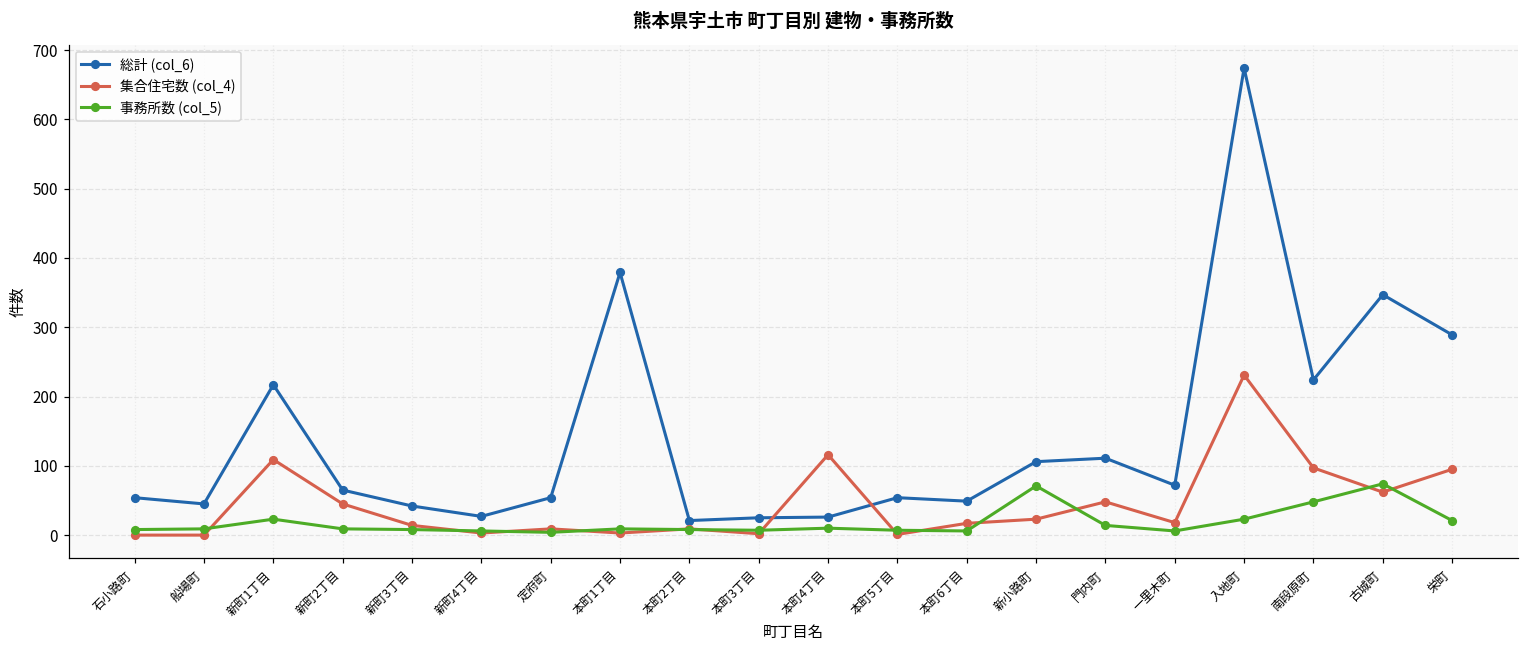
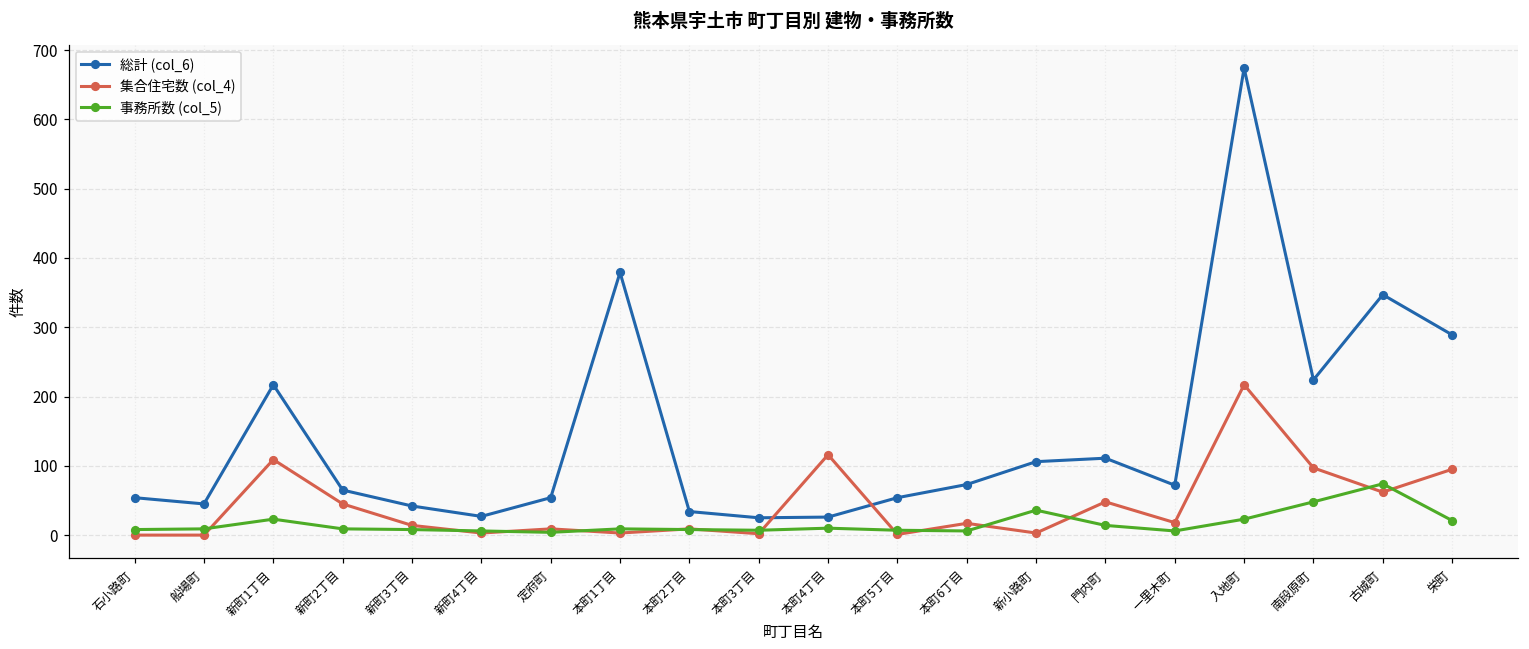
  {
    "総計 (col_6)": {
      "石小路町": 50,
      "船場町": 50,
      "新町1丁目": 220,
      "新町2丁目": 70,
      "新町3丁目": 40,
      "新町4丁目": 30,
      "定府町": 50,
      "本町1丁目": 380,
-     "本町2丁目": 20,
+     "本町2丁目": 30,
      "本町3丁目": 30,
      "本町4丁目": 30,
      "本町5丁目": 50,
-     "本町6丁目": 50,
+     "本町6丁目": 70,
      "新小路町": 110,
      "門内町": 110,
      "一里木町": 70,
      "入地町": 670,
      "南段原町": 220,
      "古城町": 350,
      "栄町": 290
    },
    "集合住宅数 (col_4)": {
      "石小路町": 0,
      "船場町": 0,
      "新町1丁目": 110,
      "新町2丁目": 50,
      "新町3丁目": 10,
      "定府町": 10,
      "本町1丁目": 0,
      "本町3丁目": 0,
      "本町4丁目": 120,
      "本町5丁目": 0,
      "本町6丁目": 20,
-     "新小路町": 20,
+     "新小路町": 0,
      "門内町": 50,
      "一里木町": 20,
-     "入地町": 230,
+     "入地町": 220,
      "南段原町": 100,
      "古城町": 60,
      "栄町": 100
    },
    "事務所数 (col_5)": {
      "石小路町": 10,
      "船場町": 10,
      "新町1丁目": 20,
      "新町2丁目": 10,
      "新町3丁目": 10,
      "定府町": 0,
      "本町1丁目": 10,
      "本町3丁目": 10,
      "本町4丁目": 10,
      "本町5丁目": 10,
      "本町6丁目": 10,
-     "新小路町": 70,
+     "新小路町": 40,
      "門内町": 10,
      "一里木町": 10,
      "入地町": 20,
      "南段原町": 50,
      "古城町": 70,
      "栄町": 20
    }
  }
